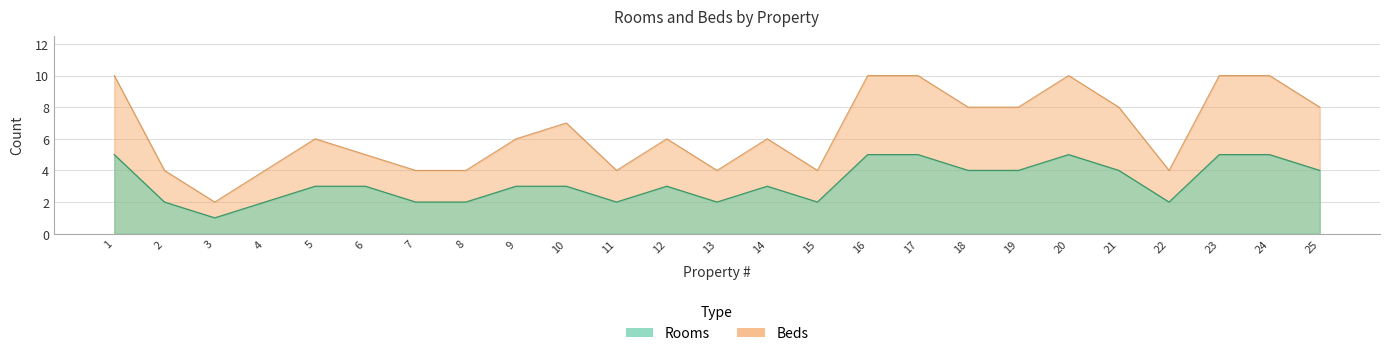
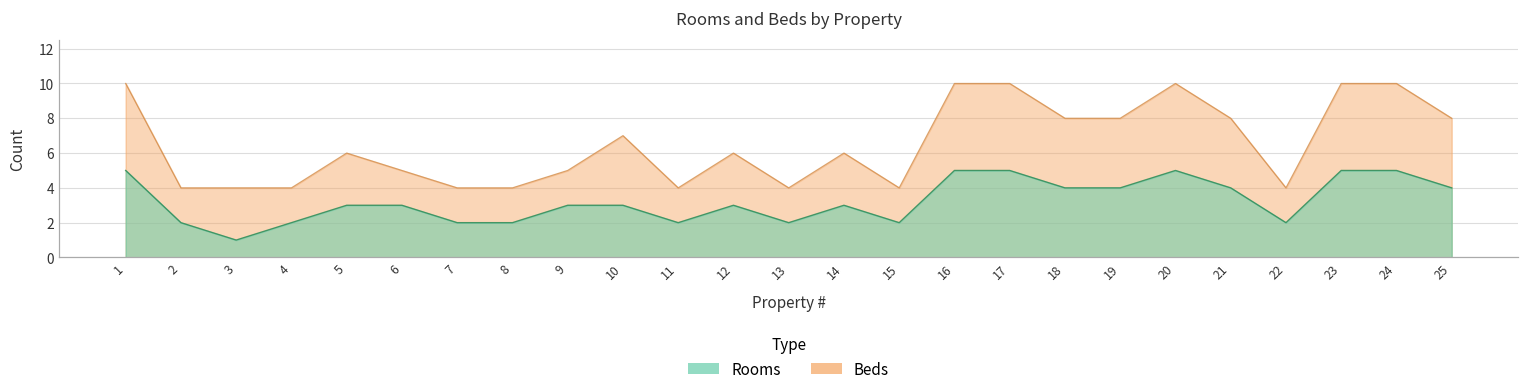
  {
    "Beds": {
      "1": 10,
      "2": 4,
-     "3": 2,
+     "3": 4,
      "4": 4,
      "5": 6,
      "6": 5,
      "7": 4,
      "8": 4,
-     "9": 6,
+     "9": 5,
      "10": 7,
      "11": 4,
      "12": 6,
      "13": 4,
      "14": 6,
      "15": 4,
      "16": 10,
      "17": 10,
      "18": 8,
      "19": 8,
      "20": 10,
      "21": 8,
      "22": 4,
      "23": 10,
      "24": 10,
      "25": 8
    },
    "Rooms": {
      "1": 5,
      "2": 2,
      "3": 1,
      "4": 2,
      "5": 3,
      "6": 3,
      "7": 2,
      "8": 2,
      "9": 3,
      "10": 3,
      "11": 2,
      "12": 3,
      "13": 2,
      "14": 3,
      "15": 2,
      "16": 5,
      "17": 5,
      "18": 4,
      "19": 4,
      "20": 5,
      "21": 4,
      "22": 2,
      "23": 5,
      "24": 5,
      "25": 4
    }
  }
